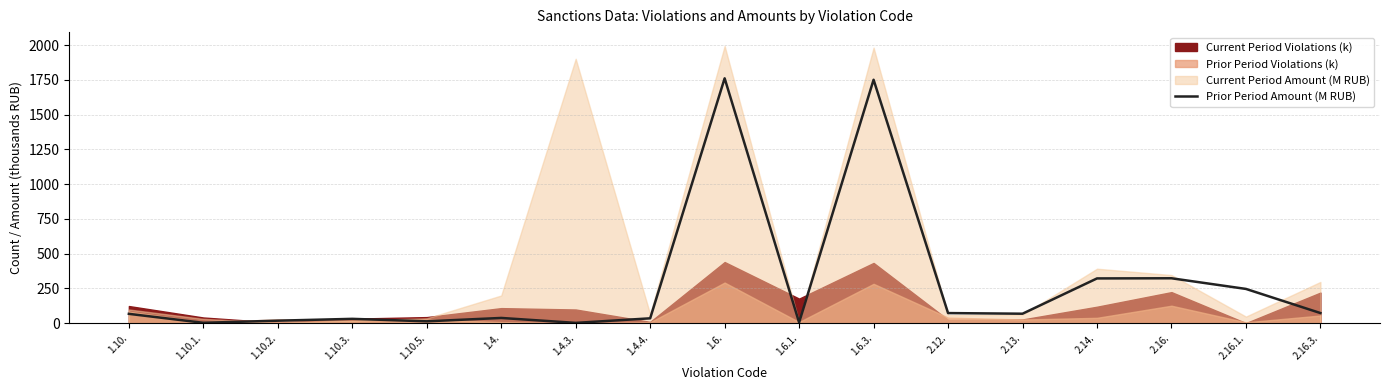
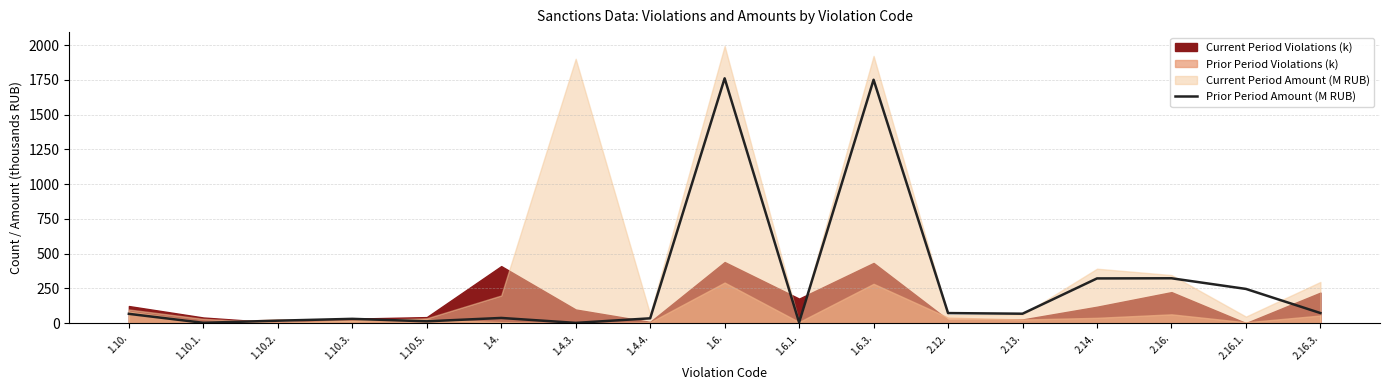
  {
    "Current Period Violations (k)": {
      "1.10.": 120,
-     "1.4.": 110,
+     "1.4.": 410,
      "1.4.3.": 100,
      "1.6.": 440,
      "1.6.1.": 180,
      "1.6.3.": 430,
      "2.14.": 120,
      "2.16.": 220,
      "2.16.3.": 220
    },
    "Prior Period Amount (M RUB)": {
      "1.4.": 40,
      "1.4.4.": 40,
      "1.6.": 1760,
      "1.6.3.": 1750,
      "2.14.": 320,
      "2.16.": 320,
      "2.16.1.": 250
    },
    "Prior Period Violations (k)": {
      "1.6.": 290,
      "1.6.3.": 280,
      "2.14.": 40,
-     "2.16.": 130
+     "2.16.": 60
    },
    "Current Period Amount (M RUB)": {
      "1.4.": 200,
      "1.4.3.": 1900,
      "1.4.4.": 60,
      "1.6.": 1990,
-     "1.6.3.": 1980,
+     "1.6.3.": 1920,
      "2.14.": 390,
      "2.16.": 350,
      "2.16.1.": 50,
      "2.16.3.": 300
    }
  }
